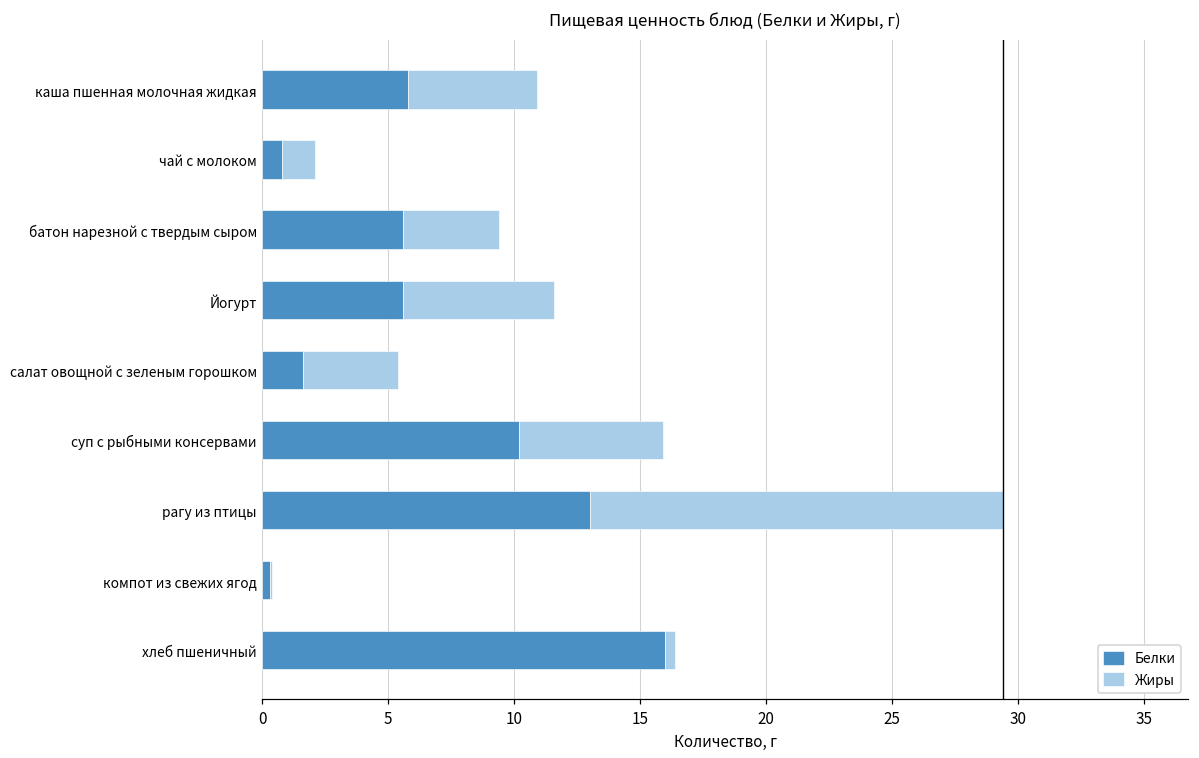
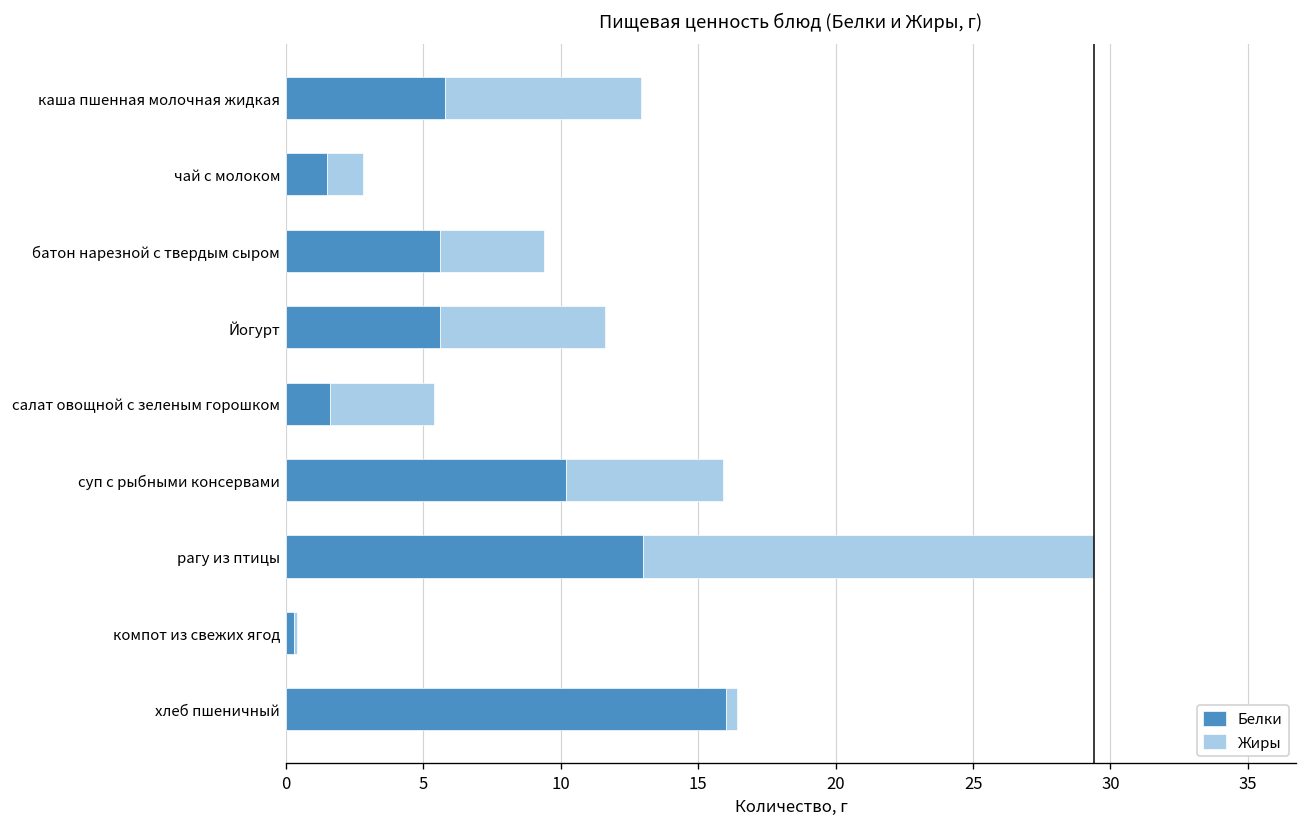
  {
    "Белки": {
      "каша пшенная молочная жидкая": 5.8,
-     "чай с молоком": 0.8,
+     "чай с молоком": 1.5,
      "батон нарезной с твердым сыром": 5.6,
      "Йогурт": 5.6,
      "салат овощной с зеленым горошком": 1.6,
      "суп с рыбными консервами": 10.2,
      "рагу из птицы": 13.0,
      "компот из свежих ягод": 0.3,
      "хлеб пшеничный": 16.0
    },
    "Жиры": {
-     "каша пшенная молочная жидкая": 5.1,
+     "каша пшенная молочная жидкая": 7.1,
      "чай с молоком": 1.3,
      "батон нарезной с твердым сыром": 3.8,
      "Йогурт": 6.0,
      "салат овощной с зеленым горошком": 3.8,
      "суп с рыбными консервами": 5.7,
      "рагу из птицы": 16.4,
      "хлеб пшеничный": 0.4
    }
  }
